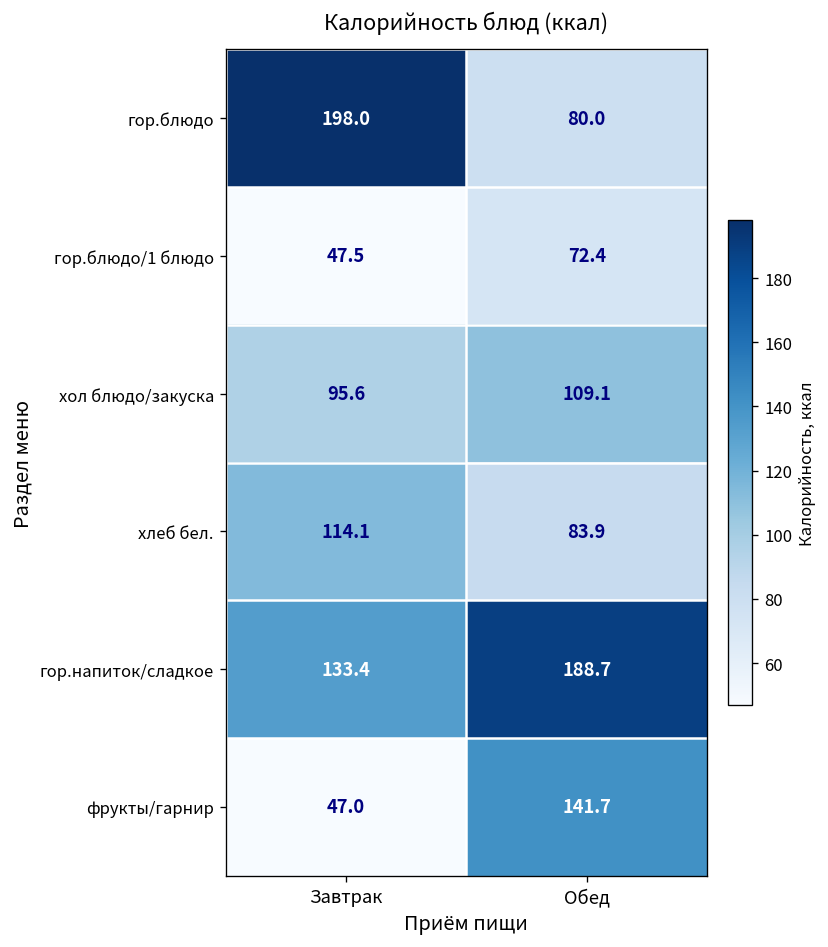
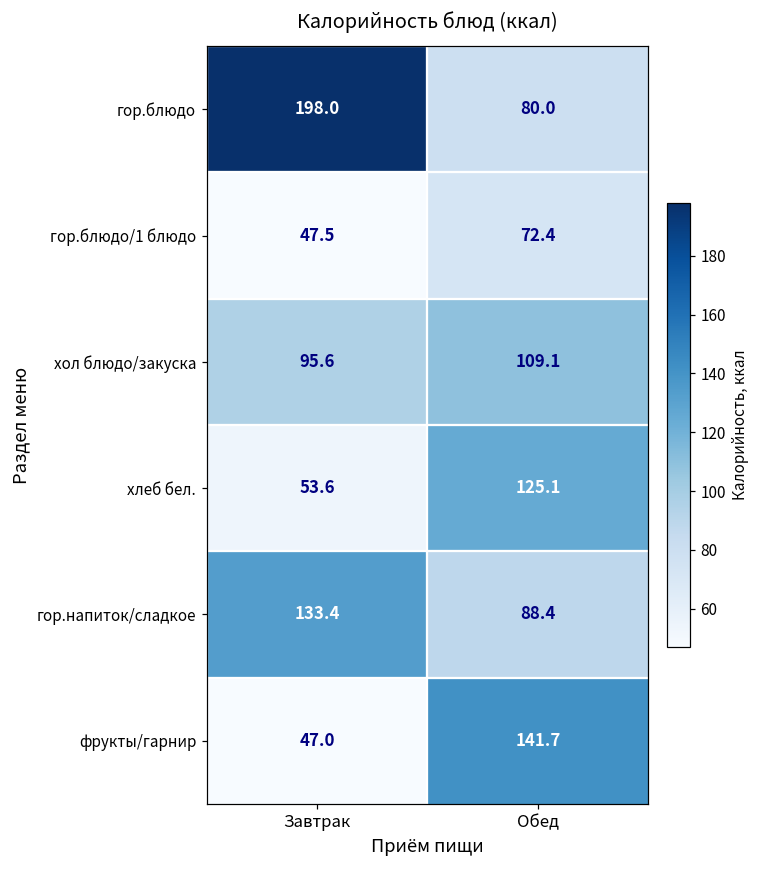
  {
    "гор.блюдо": {
      "Завтрак": 198.0,
      "Обед": 80.0
    },
    "гор.блюдо/1 блюдо": {
      "Завтрак": 47.5,
      "Обед": 72.4
    },
    "хол блюдо/закуска": {
      "Завтрак": 95.6,
      "Обед": 109.1
    },
    "хлеб бел.": {
-     "Завтрак": 114.1,
-     "Обед": 83.9
+     "Завтрак": 53.6,
+     "Обед": 125.1
    },
    "гор.напиток/сладкое": {
      "Завтрак": 133.4,
-     "Обед": 188.7
+     "Обед": 88.4
    },
    "фрукты/гарнир": {
      "Завтрак": 47.0,
      "Обед": 141.7
    }
  }
